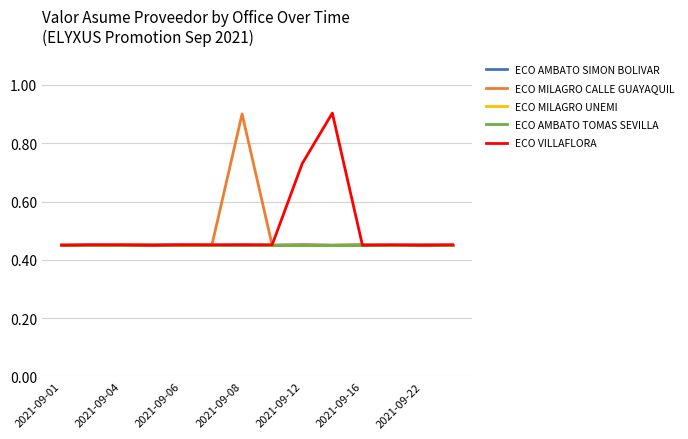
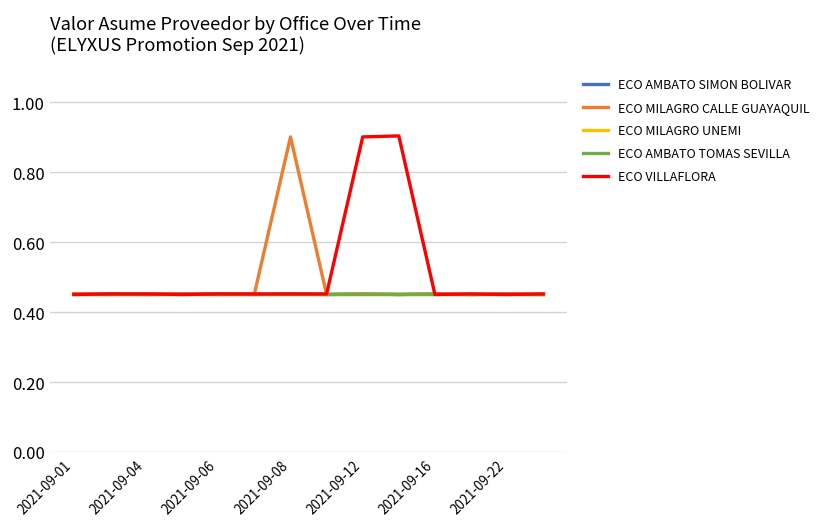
  {
    "ECO MILAGRO CALLE GUAYAQUIL": {
      "2021-09-08": 0.90
    },
    "ECO VILLAFLORA": {
-     "2021-09-12": 0.73
+     "2021-09-12": 0.90
    }
  }
